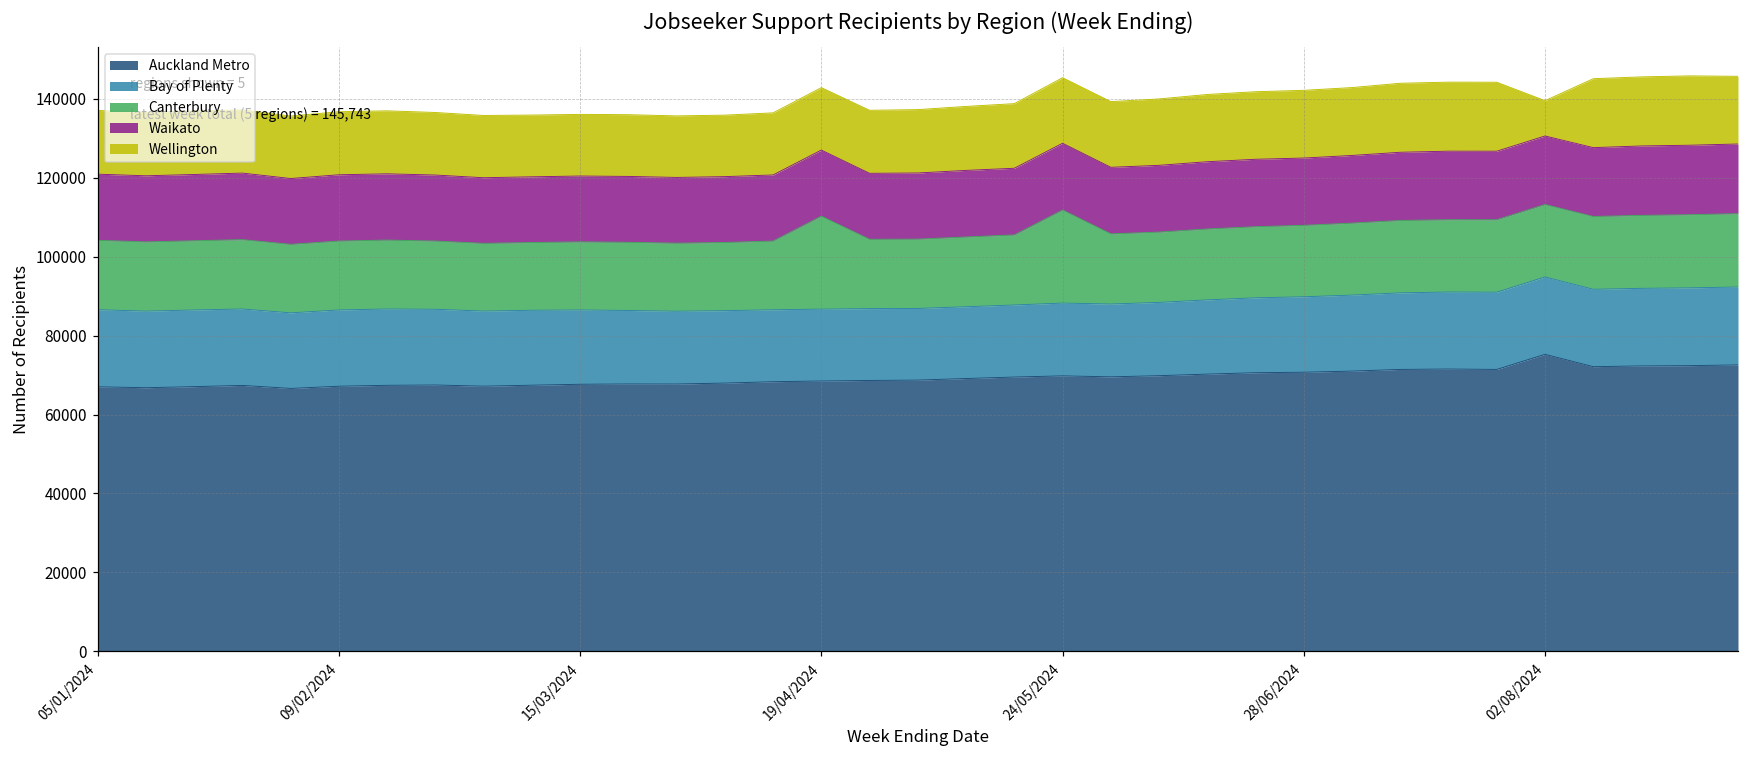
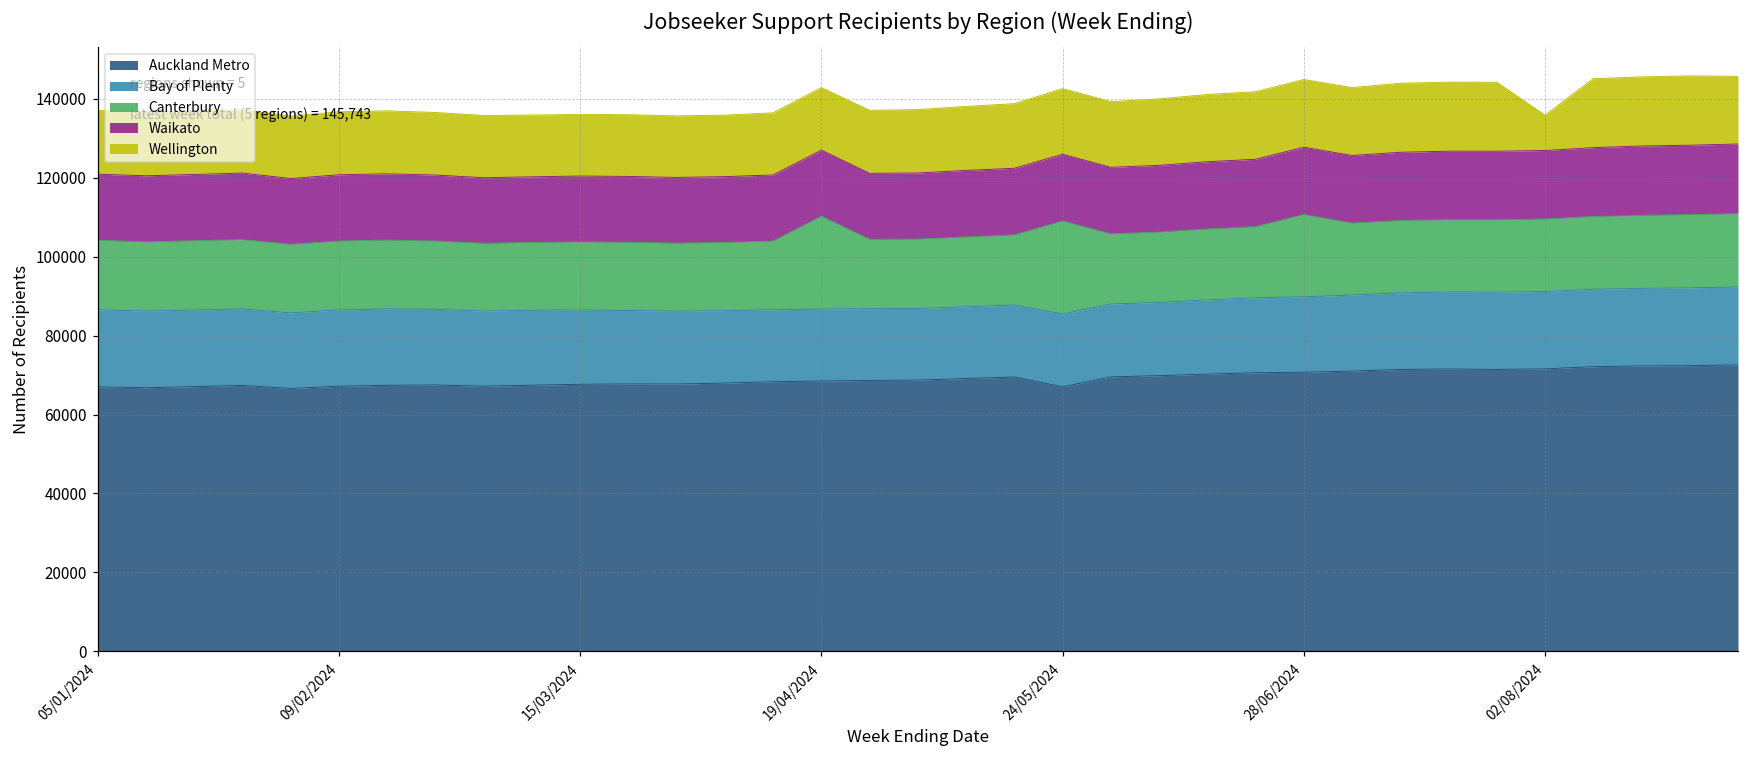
  {
    "Auckland Metro": {
      "05/01/2024": 67000,
      "09/02/2024": 67000,
      "15/03/2024": 68000,
      "19/04/2024": 69000,
-     "24/05/2024": 70000,
+     "24/05/2024": 67000,
      "28/06/2024": 71000,
-     "02/08/2024": 75000
+     "02/08/2024": 72000
    },
    "Bay of Plenty": {
      "05/01/2024": 20000,
      "09/02/2024": 19000,
      "15/03/2024": 19000,
      "19/04/2024": 18000,
      "24/05/2024": 18000,
      "28/06/2024": 19000,
      "02/08/2024": 20000
    },
    "Canterbury": {
      "05/01/2024": 18000,
      "09/02/2024": 17000,
      "15/03/2024": 17000,
      "19/04/2024": 24000,
      "24/05/2024": 24000,
-     "28/06/2024": 18000,
+     "28/06/2024": 21000,
      "02/08/2024": 18000
    },
    "Waikato": {
      "05/01/2024": 17000,
      "09/02/2024": 17000,
      "15/03/2024": 17000,
      "19/04/2024": 17000,
      "24/05/2024": 17000,
      "28/06/2024": 17000,
      "02/08/2024": 17000
    },
    "Wellington": {
      "05/01/2024": 16000,
      "15/03/2024": 16000,
      "19/04/2024": 16000,
      "24/05/2024": 17000,
      "28/06/2024": 17000,
      "02/08/2024": 9000
    }
  }
